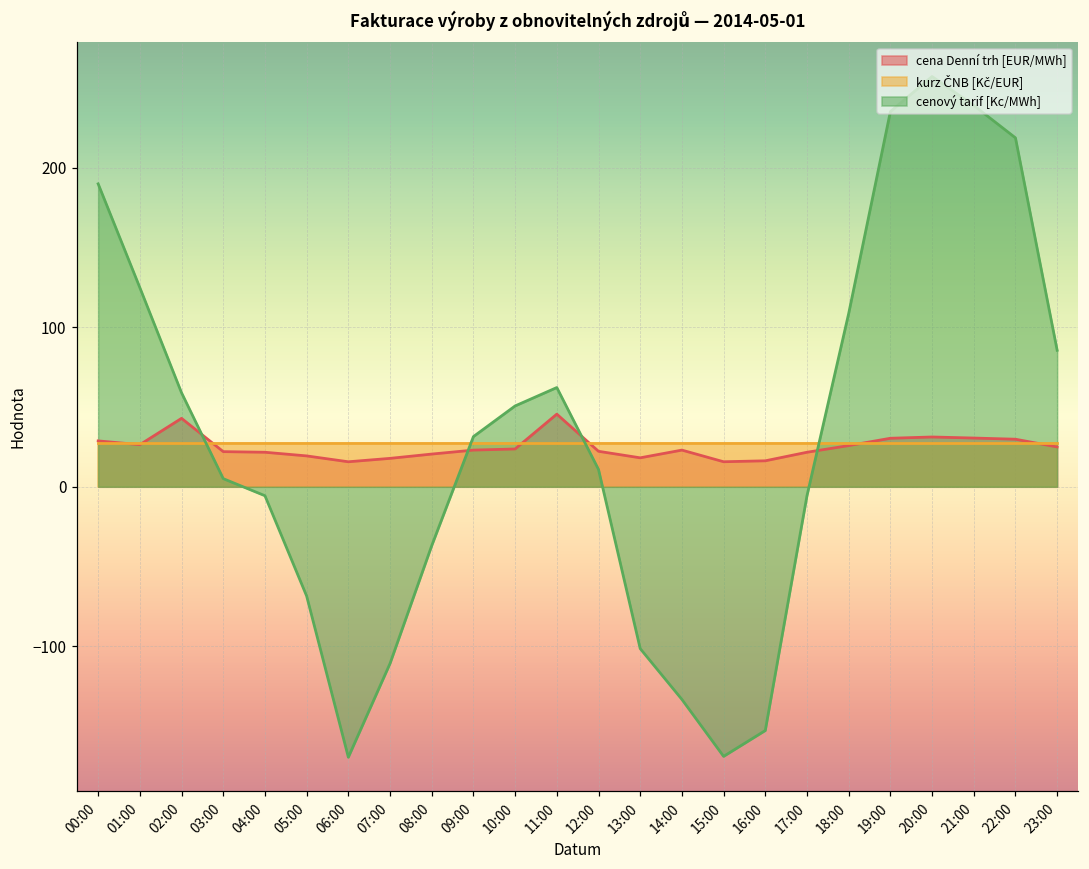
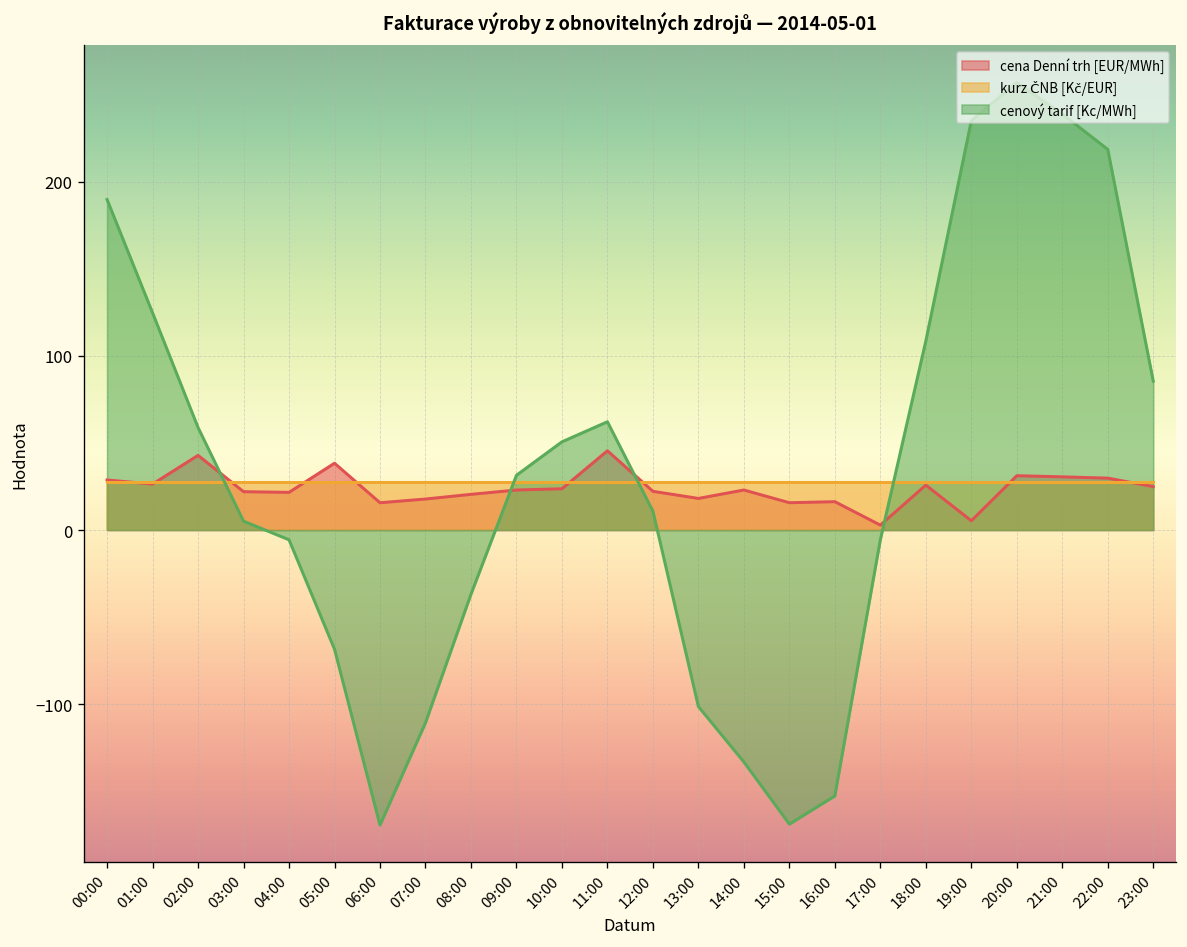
  {
    "cena Denní trh [EUR/MWh]": {
      "02:00": 43,
      "03:00": 22,
      "04:00": 22,
-     "05:00": 19,
+     "05:00": 38,
      "06:00": 16,
      "07:00": 18,
      "08:00": 21,
      "09:00": 23,
      "10:00": 24,
      "11:00": 46,
      "12:00": 22,
      "13:00": 18,
      "14:00": 23,
      "15:00": 16,
      "16:00": 16,
-     "17:00": 22,
-     "19:00": 30,
+     "17:00": 3,
+     "19:00": 5,
      "20:00": 31,
      "21:00": 31,
      "22:00": 30,
      "23:00": 25
    },
    "kurz ČNB [Kč/EUR]": {
      "02:00": 27,
      "03:00": 27,
      "04:00": 27,
      "05:00": 27,
      "06:00": 27,
      "07:00": 27,
      "08:00": 27,
      "09:00": 27,
      "10:00": 27,
      "11:00": 27,
      "12:00": 27,
      "13:00": 27,
      "14:00": 27,
      "15:00": 27,
      "16:00": 27,
      "17:00": 27,
      "19:00": 27,
      "20:00": 27,
      "21:00": 27,
      "22:00": 27,
      "23:00": 27
    }
  }
